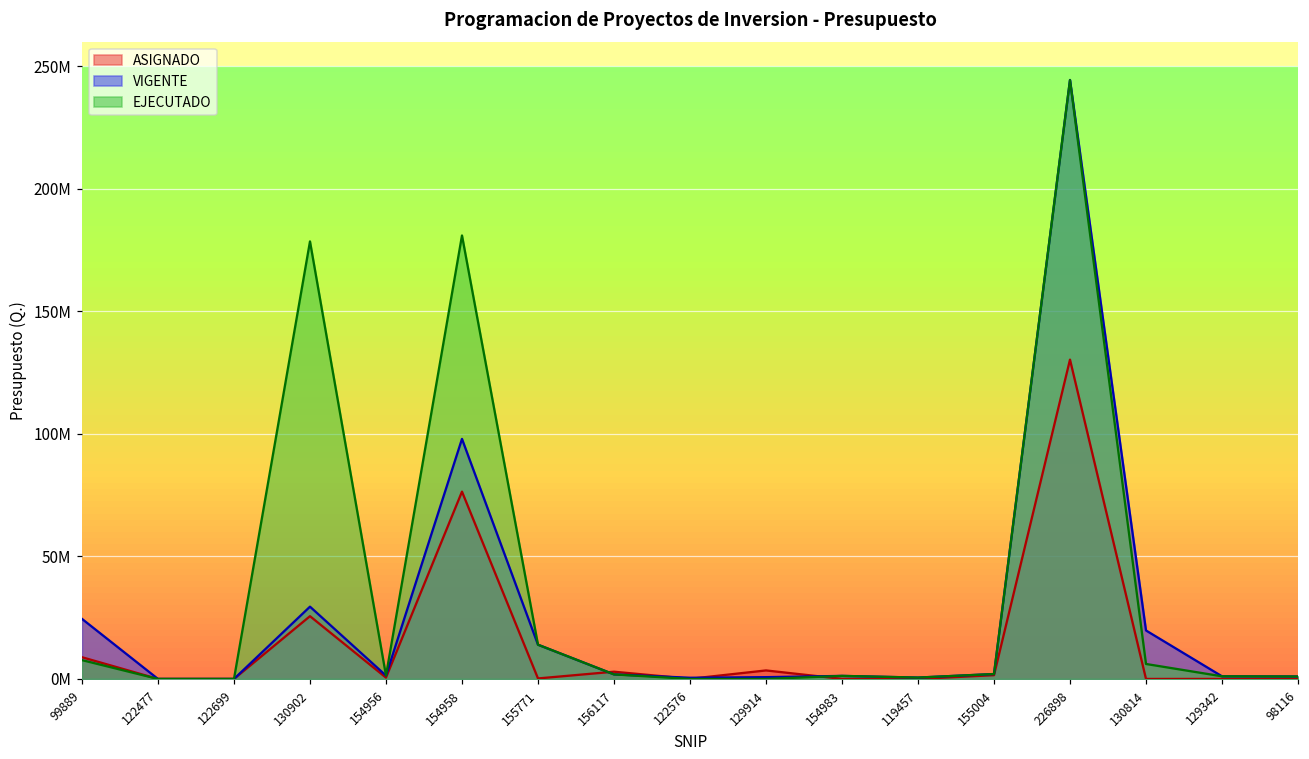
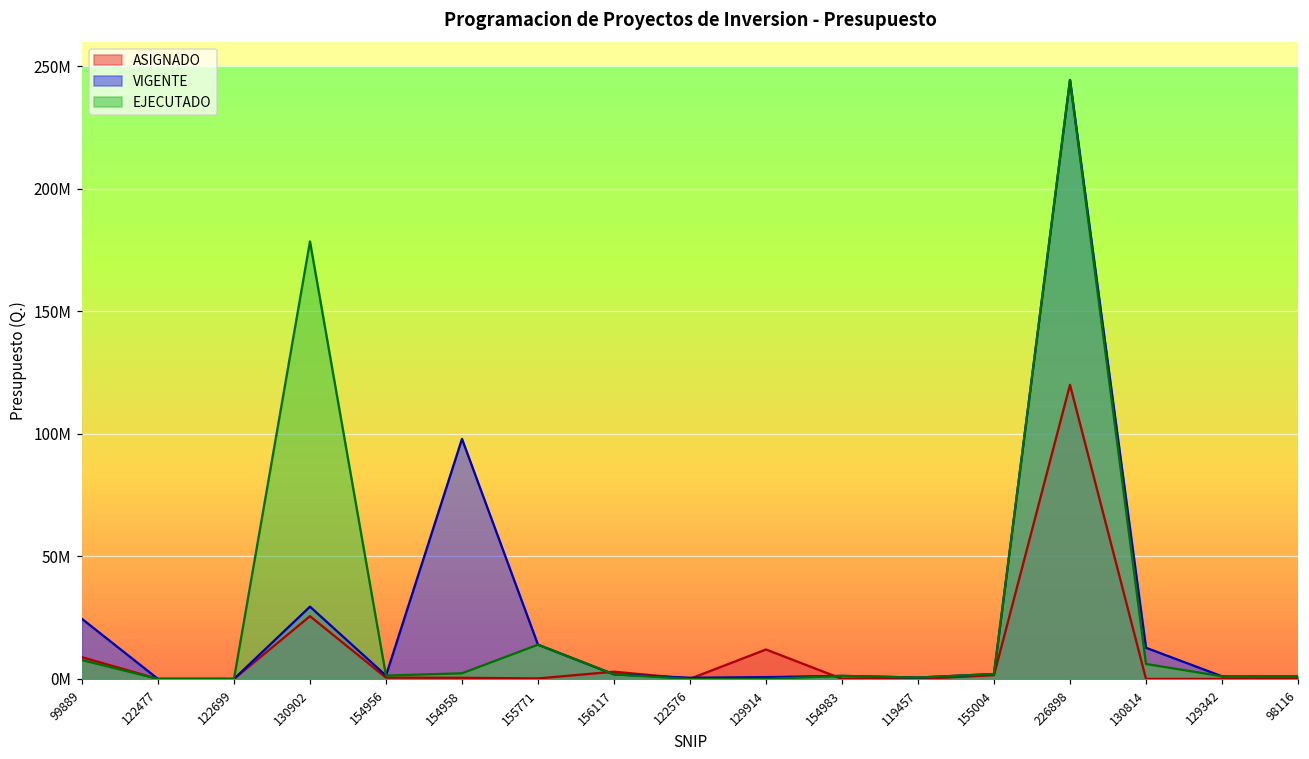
  {
    "ASIGNADO": {
      "99889": 9000000,
      "130902": 26000000,
-     "154958": 76000000,
+     "154958": 0,
      "155771": 0,
-     "129914": 3000000,
+     "129914": 12000000,
      "154983": 0,
-     "226898": 130000000,
+     "226898": 120000000,
      "130814": 0
    },
    "VIGENTE": {
      "99889": 25000000,
      "130902": 29000000,
      "154958": 98000000,
-     "130814": 20000000
+     "130814": 13000000
    },
    "EJECUTADO": {
      "99889": 8000000,
      "130902": 179000000,
-     "154958": 181000000,
+     "154958": 2000000,
      "130814": 6000000
    }
  }
